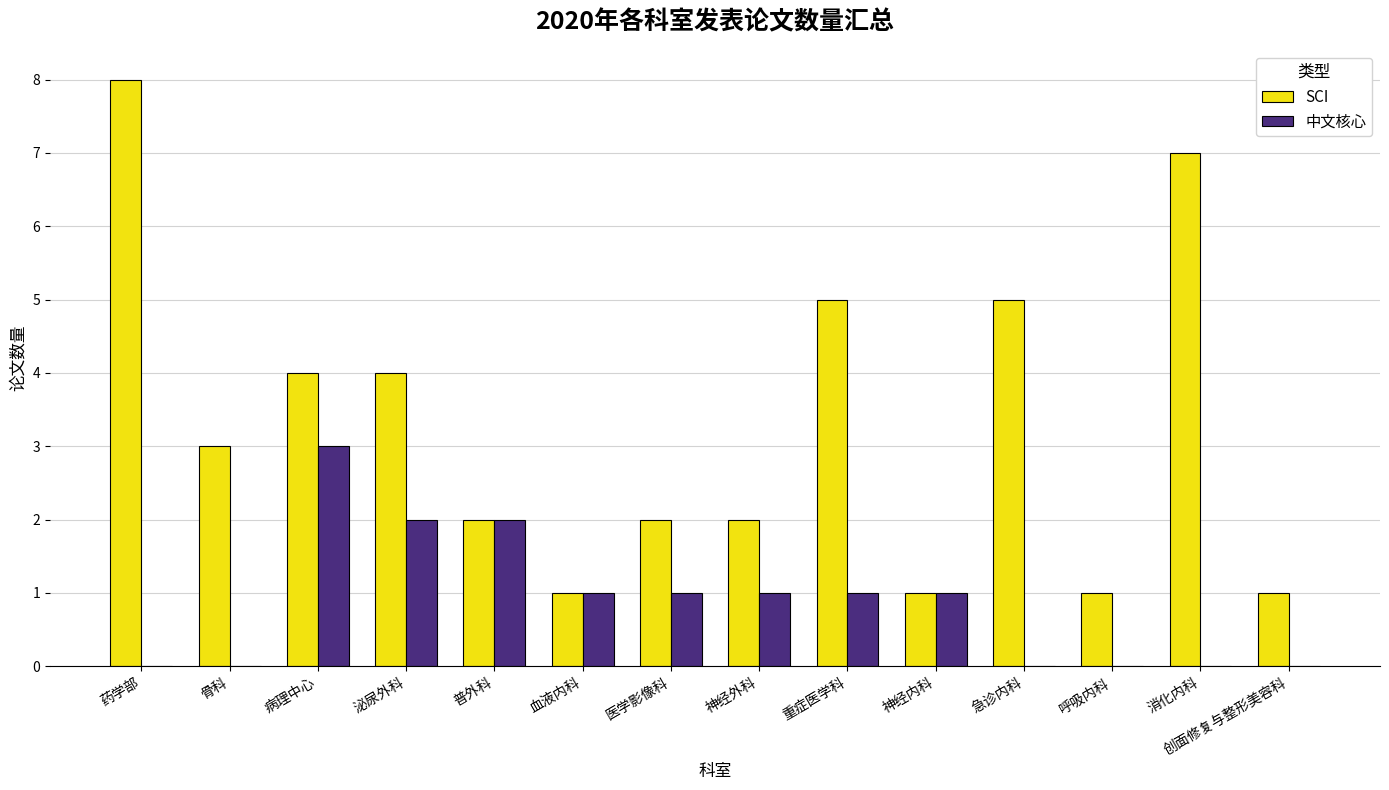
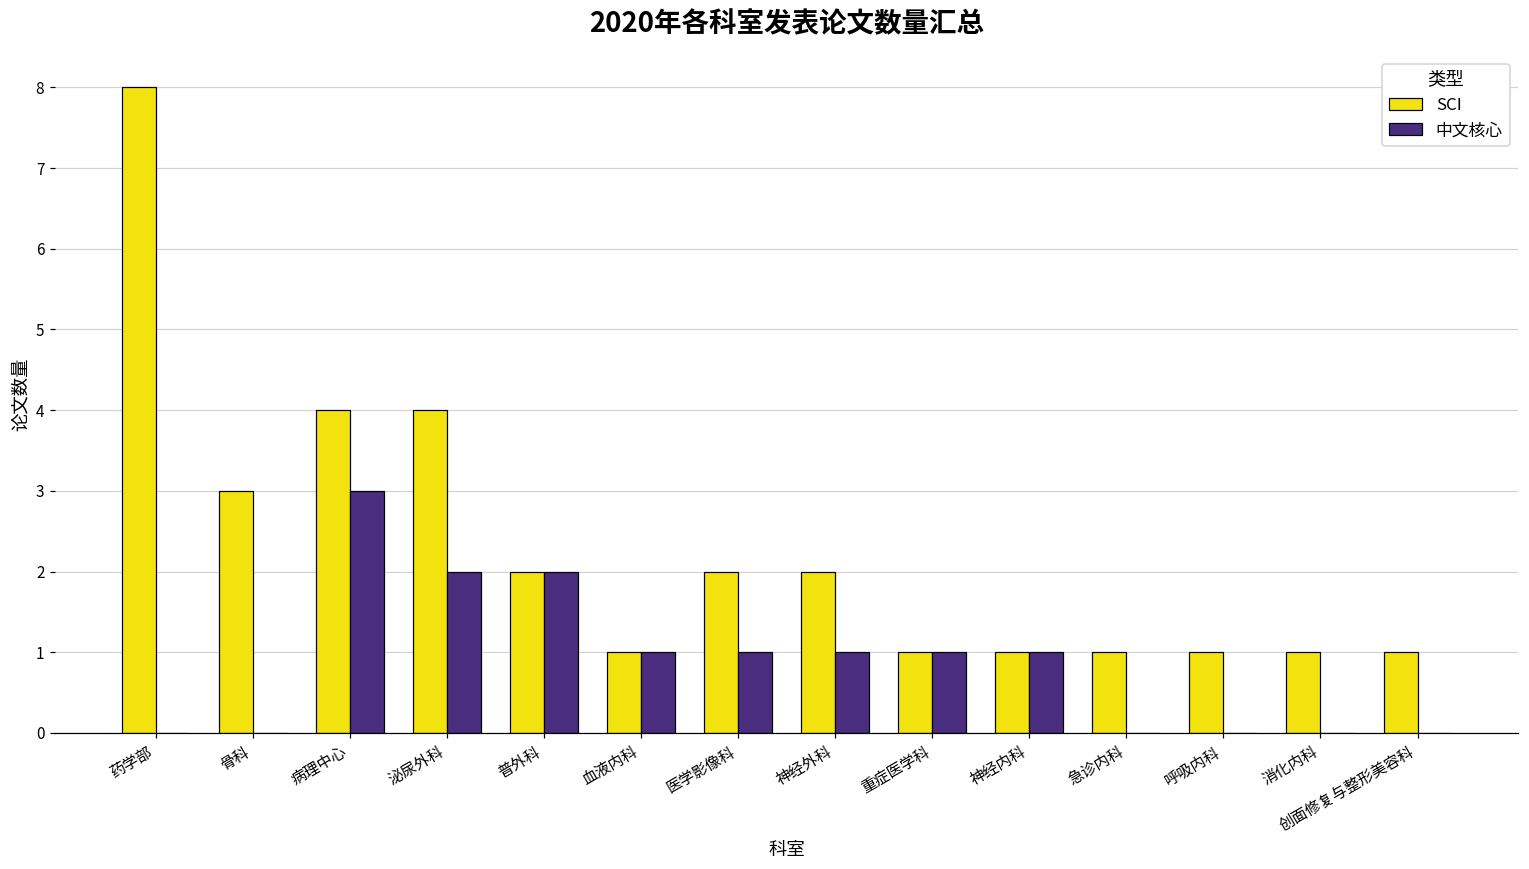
  {
    "SCI": {
      "药学部": 8,
      "骨科": 3,
      "病理中心": 4,
      "泌尿外科": 4,
      "普外科": 2,
      "血液内科": 1,
      "医学影像科": 2,
      "神经外科": 2,
-     "重症医学科": 5,
+     "重症医学科": 1,
      "神经内科": 1,
-     "急诊内科": 5,
+     "急诊内科": 1,
      "呼吸内科": 1,
-     "消化内科": 7,
+     "消化内科": 1,
      "创面修复与整形美容科": 1
    },
    "中文核心": {
      "药学部": 0,
      "骨科": 0,
      "病理中心": 3,
      "泌尿外科": 2,
      "普外科": 2,
      "血液内科": 1,
      "医学影像科": 1,
      "神经外科": 1,
      "重症医学科": 1,
      "神经内科": 1,
      "急诊内科": 0,
      "呼吸内科": 0,
      "消化内科": 0,
      "创面修复与整形美容科": 0
    }
  }
